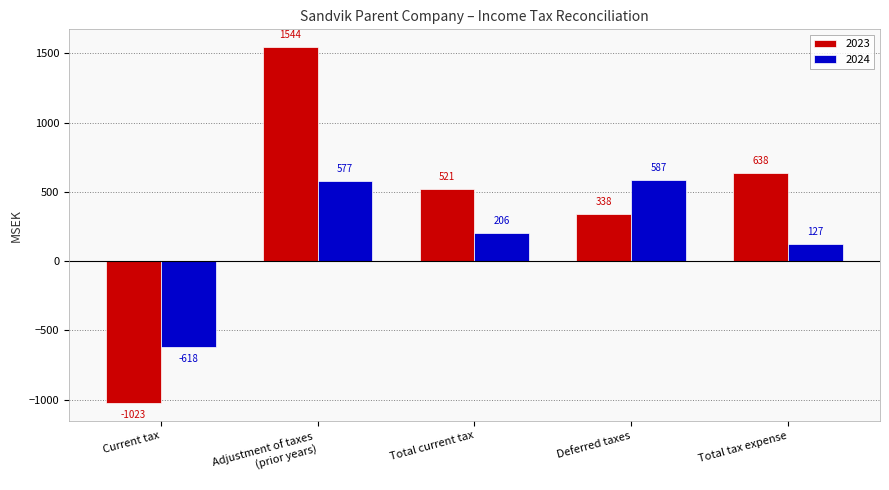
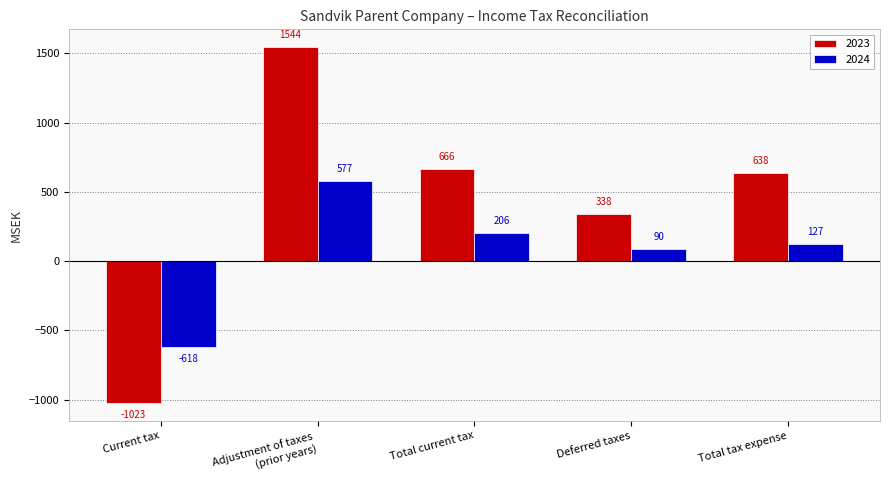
  {
    "2023": {
      "Current tax": -1023,
      "Adjustment of taxes (prior years)": 1544,
-     "Total current tax": 521,
+     "Total current tax": 666,
      "Deferred taxes": 338,
      "Total tax expense": 638
    },
    "2024": {
      "Current tax": -618,
      "Adjustment of taxes (prior years)": 577,
      "Total current tax": 206,
-     "Deferred taxes": 587,
+     "Deferred taxes": 90,
      "Total tax expense": 127
    }
  }
